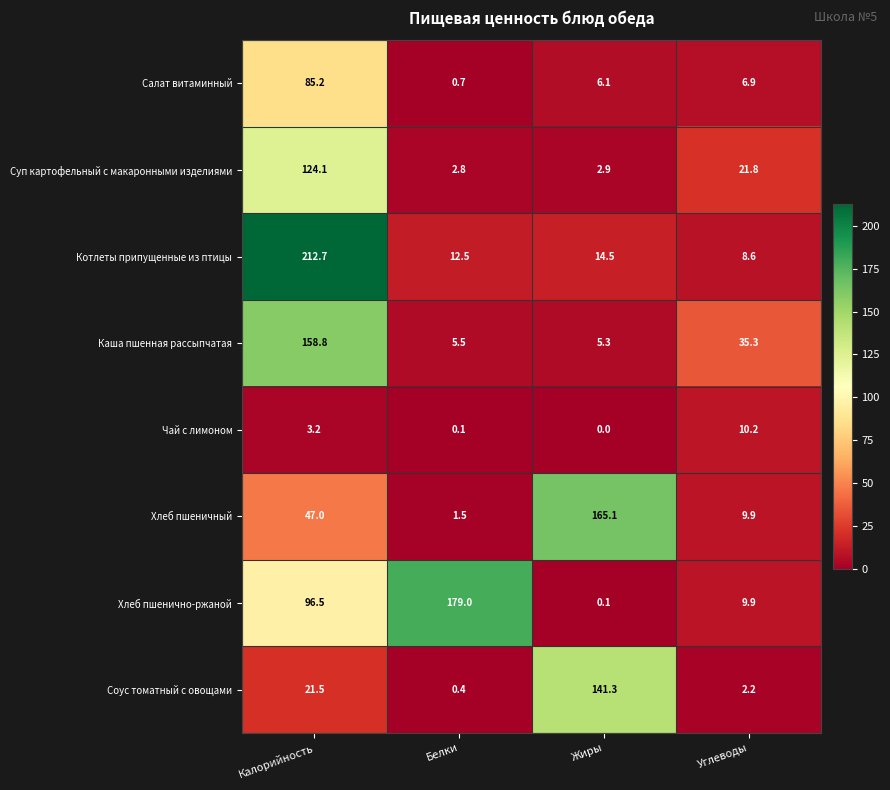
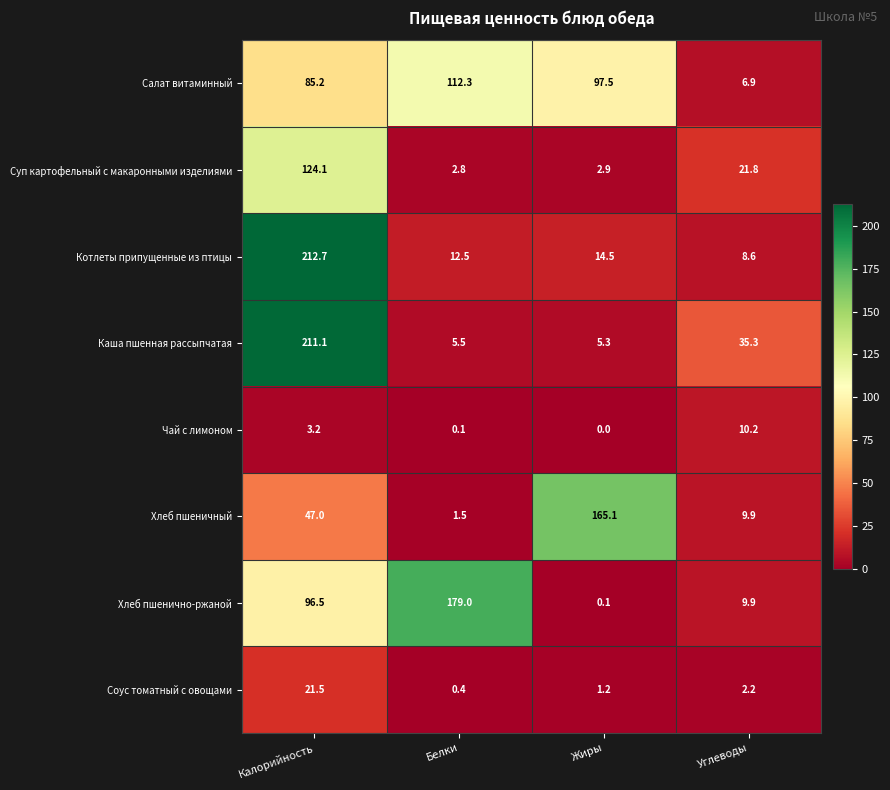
  {
    "Салат витаминный": {
      "Калорийность": 85.2,
-     "Белки": 0.7,
-     "Жиры": 6.1,
+     "Белки": 112.3,
+     "Жиры": 97.5,
      "Углеводы": 6.9
    },
    "Суп картофельный с макаронными изделиями": {
      "Калорийность": 124.1,
      "Белки": 2.8,
      "Жиры": 2.9,
      "Углеводы": 21.8
    },
    "Котлеты припущенные из птицы": {
      "Калорийность": 212.7,
      "Белки": 12.5,
      "Жиры": 14.5,
      "Углеводы": 8.6
    },
    "Каша пшенная рассыпчатая": {
-     "Калорийность": 158.8,
+     "Калорийность": 211.1,
      "Белки": 5.5,
      "Жиры": 5.3,
      "Углеводы": 35.3
    },
    "Чай с лимоном": {
      "Калорийность": 3.2,
      "Белки": 0.1,
      "Жиры": 0.0,
      "Углеводы": 10.2
    },
    "Хлеб пшеничный": {
      "Калорийность": 47.0,
      "Белки": 1.5,
      "Жиры": 165.1,
      "Углеводы": 9.9
    },
    "Хлеб пшенично-ржаной": {
      "Калорийность": 96.5,
      "Белки": 179.0,
      "Жиры": 0.1,
      "Углеводы": 9.9
    },
    "Соус томатный с овощами": {
      "Калорийность": 21.5,
      "Белки": 0.4,
-     "Жиры": 141.3,
+     "Жиры": 1.2,
      "Углеводы": 2.2
    }
  }
